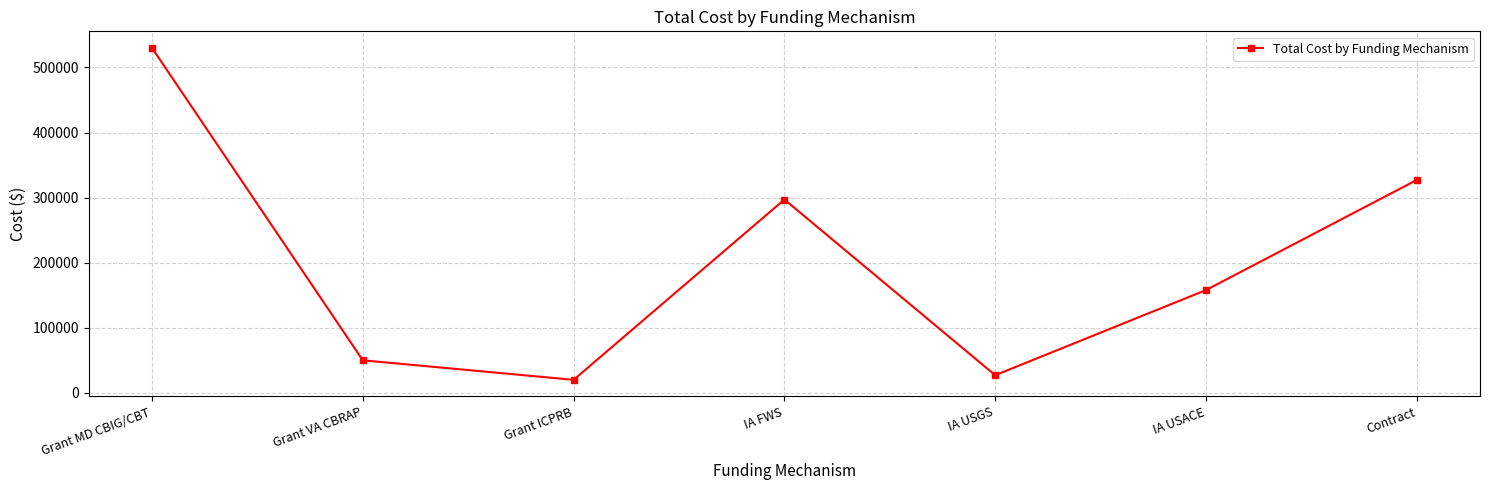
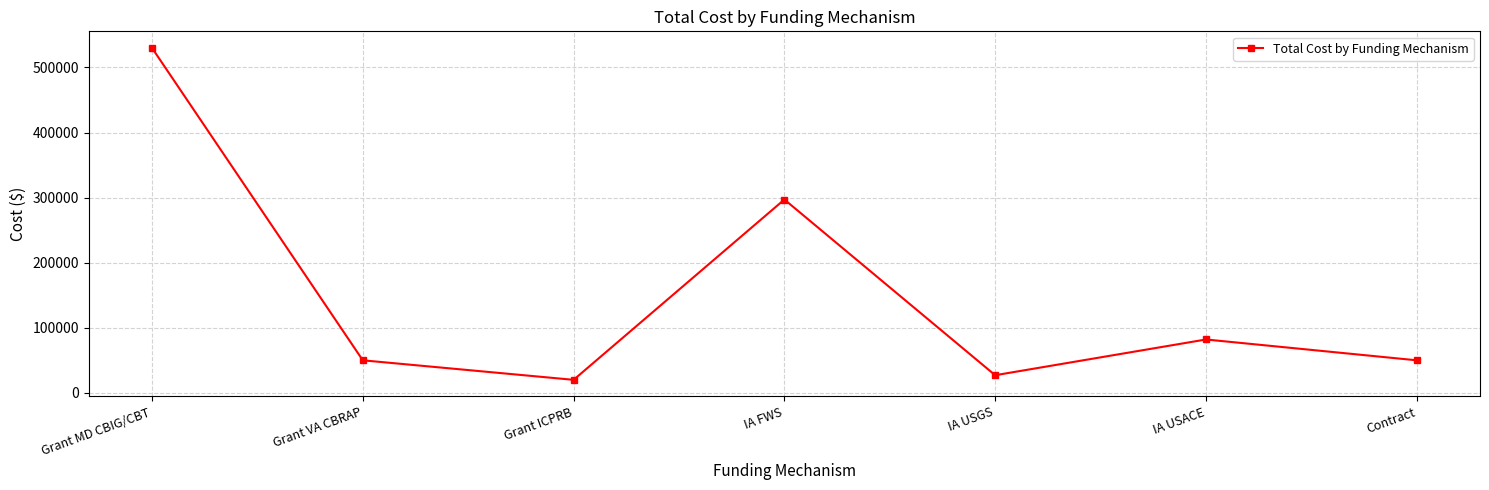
  {
    "Grant MD CBIG/CBT": 530000,
    "Grant VA CBRAP": 50000,
    "Grant ICPRB": 20000,
    "IA FWS": 300000,
    "IA USGS": 30000,
-   "IA USACE": 160000,
-   "Contract": 330000
+   "IA USACE": 80000,
+   "Contract": 50000
  }
